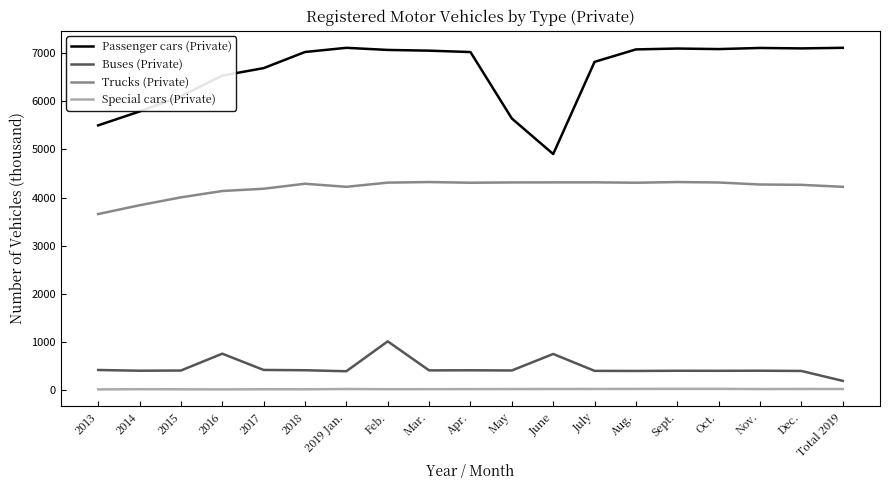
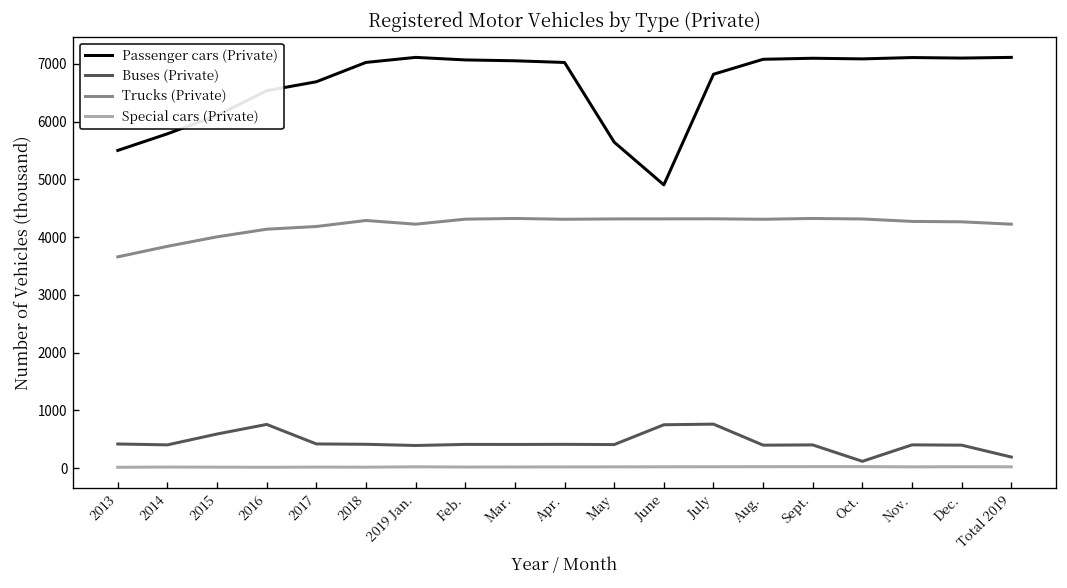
  {
    "Passenger cars (Private)": {
      "2013": 5500,
      "2014": 5800,
      "2017": 6700,
      "2018": 7000,
      "2019 Jan.": 7100,
      "Feb.": 7100,
      "Mar.": 7100,
      "Apr.": 7000,
      "May": 5600,
      "June": 4900,
      "July": 6800,
      "Aug.": 7100,
      "Sept.": 7100,
      "Oct.": 7100,
      "Nov.": 7100,
      "Dec.": 7100,
      "Total 2019": 7100
    },
    "Buses (Private)": {
      "2013": 400,
      "2014": 400,
-     "2015": 400,
+     "2015": 600,
      "2016": 800,
      "2017": 400,
      "2018": 400,
      "2019 Jan.": 400,
-     "Feb.": 1000,
+     "Feb.": 400,
      "Mar.": 400,
      "Apr.": 400,
      "May": 400,
      "June": 800,
-     "July": 400,
+     "July": 800,
      "Aug.": 400,
      "Sept.": 400,
-     "Oct.": 400,
+     "Oct.": 100,
      "Nov.": 400,
      "Dec.": 400,
      "Total 2019": 200
    }
  }
